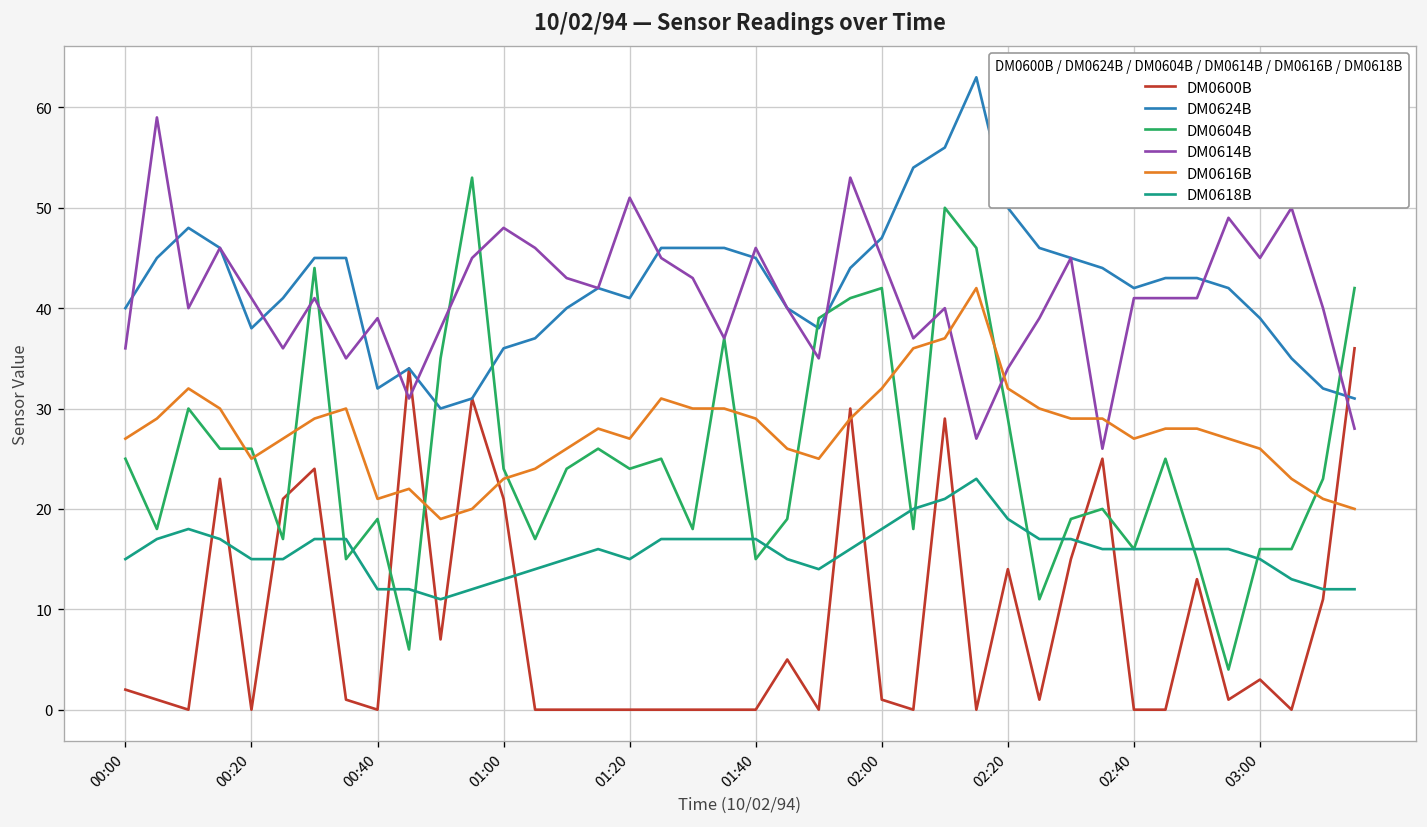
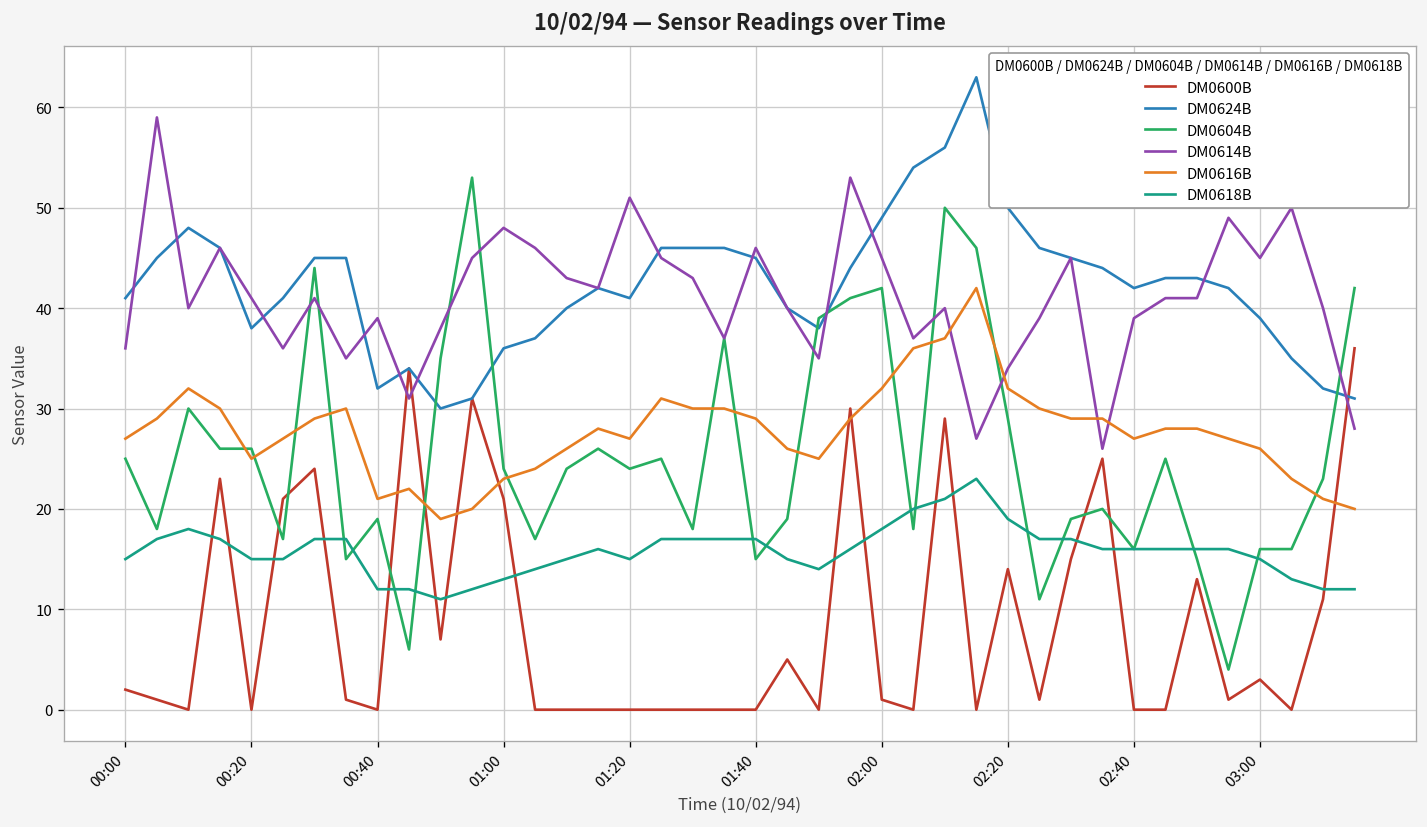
  {
    "DM0600B": {
      "00:00": 2,
      "00:20": 0,
      "00:40": 0,
      "01:00": 21,
      "01:20": 0,
      "01:40": 0,
      "02:00": 1,
      "02:20": 14,
      "02:40": 0,
      "03:00": 3
    },
    "DM0624B": {
-     "00:00": 40,
+     "00:00": 41,
      "00:20": 38,
      "00:40": 32,
      "01:00": 36,
      "01:20": 41,
      "01:40": 45,
-     "02:00": 47,
+     "02:00": 49,
      "02:40": 42,
      "03:00": 39
    },
    "DM0614B": {
      "00:00": 36,
      "00:20": 41,
      "00:40": 39,
      "01:00": 48,
      "01:20": 51,
      "01:40": 46,
      "02:00": 45,
      "02:20": 34,
-     "02:40": 41,
+     "02:40": 39,
      "03:00": 45
    },
    "DM0616B": {
      "00:00": 27,
      "00:20": 25,
      "00:40": 21,
      "01:00": 23,
      "01:20": 27,
      "01:40": 29,
      "02:00": 32,
      "02:20": 32,
      "02:40": 27,
      "03:00": 26
    }
  }
